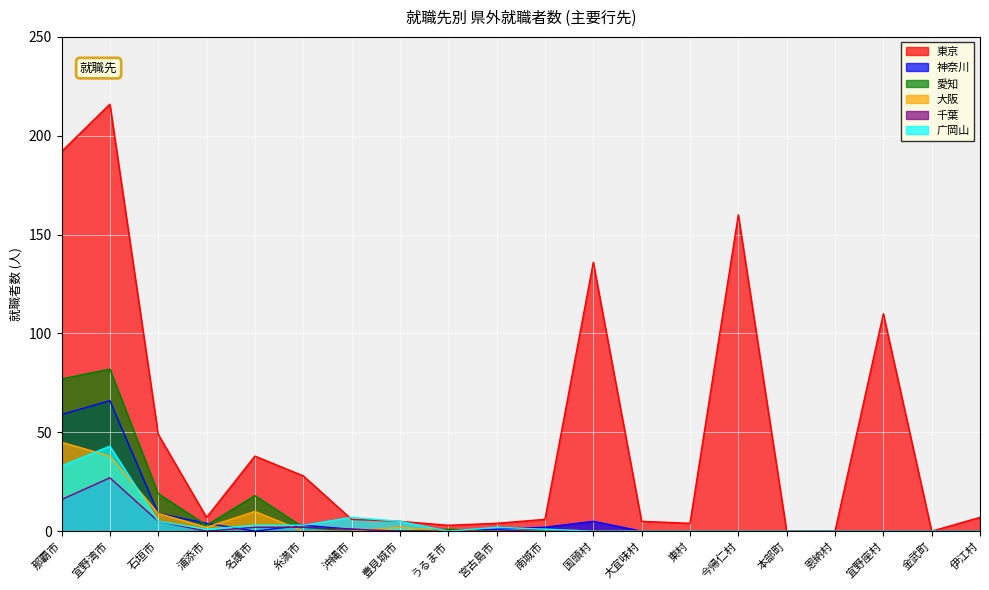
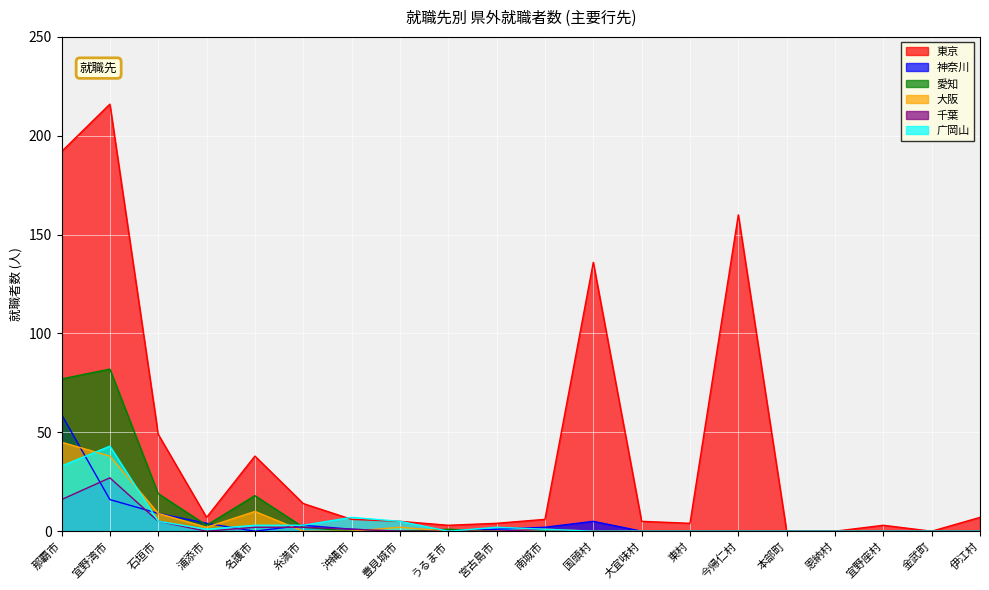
  {
    "東京": {
      "那覇市": 192,
      "宜野湾市": 216,
      "石垣市": 49,
      "浦添市": 7,
      "名護市": 38,
-     "糸満市": 28,
+     "糸満市": 14,
      "うるま市": 3,
      "宮古島市": 4,
      "南城市": 6,
      "国頭村": 136,
      "大宜味村": 5,
      "東村": 4,
      "今帰仁村": 160,
-     "宜野座村": 110,
+     "宜野座村": 3,
      "伊江村": 7
    },
    "神奈川": {
      "那覇市": 59,
-     "宜野湾市": 66,
+     "宜野湾市": 16,
      "名護市": 0,
      "国頭村": 5
    },
    "愛知": {
      "那覇市": 77,
      "宜野湾市": 82,
      "石垣市": 19,
      "名護市": 18
    },
    "大阪": {
      "那覇市": 45,
      "宜野湾市": 38,
      "名護市": 10,
      "糸満市": 0,
      "豊見城市": 2
    },
    "千葉": {
      "那覇市": 16,
      "宜野湾市": 27
    },
    "广岡山": {
      "那覇市": 33,
      "宜野湾市": 43
    }
  }
